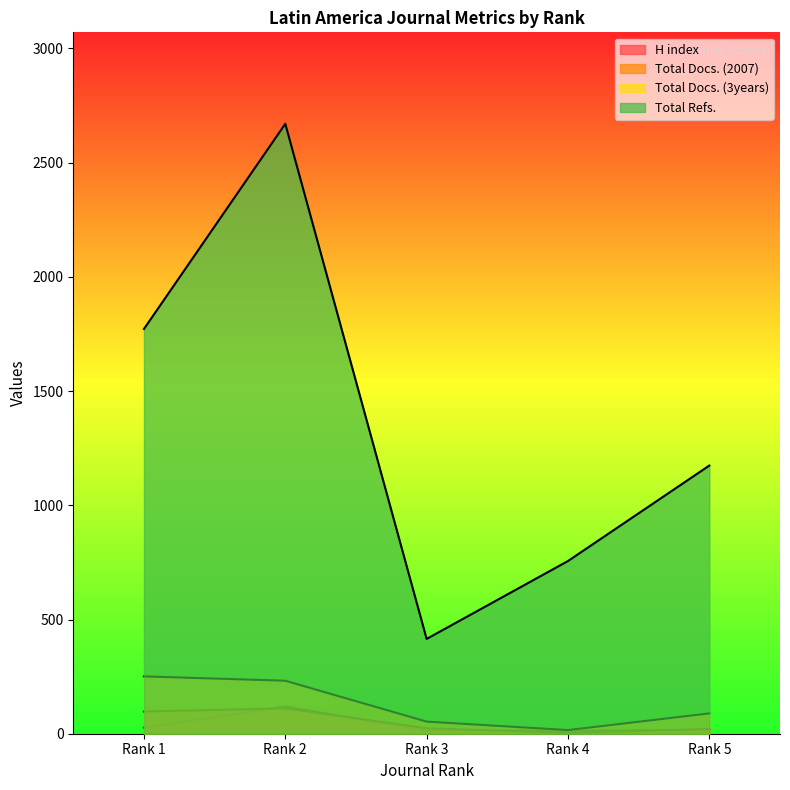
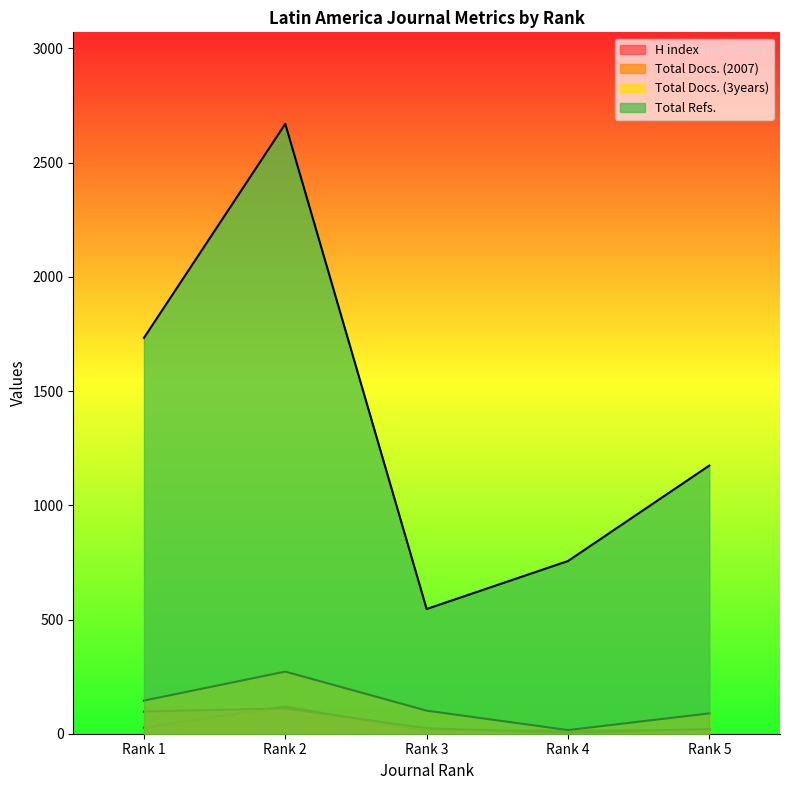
  {
    "H index": {
      "Rank 1": 30,
      "Rank 3": 10
    },
    "Total Docs. (2007)": {
      "Rank 1": 100,
      "Rank 3": 20
    },
    "Total Docs. (3years)": {
-     "Rank 1": 250,
-     "Rank 2": 230,
-     "Rank 3": 50,
+     "Rank 1": 150,
+     "Rank 2": 270,
+     "Rank 3": 100,
      "Rank 5": 90
    },
    "Total Refs.": {
-     "Rank 1": 1770,
+     "Rank 1": 1730,
      "Rank 2": 2670,
-     "Rank 3": 420,
+     "Rank 3": 550,
      "Rank 4": 760,
      "Rank 5": 1170
    }
  }
